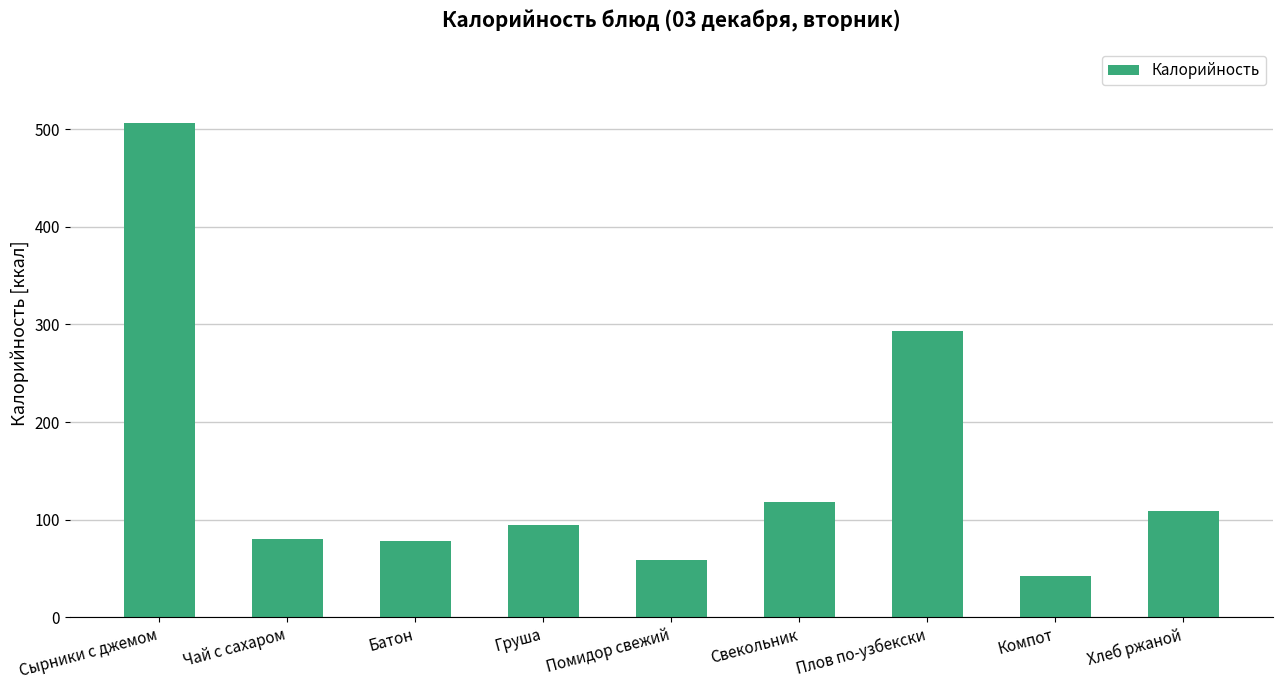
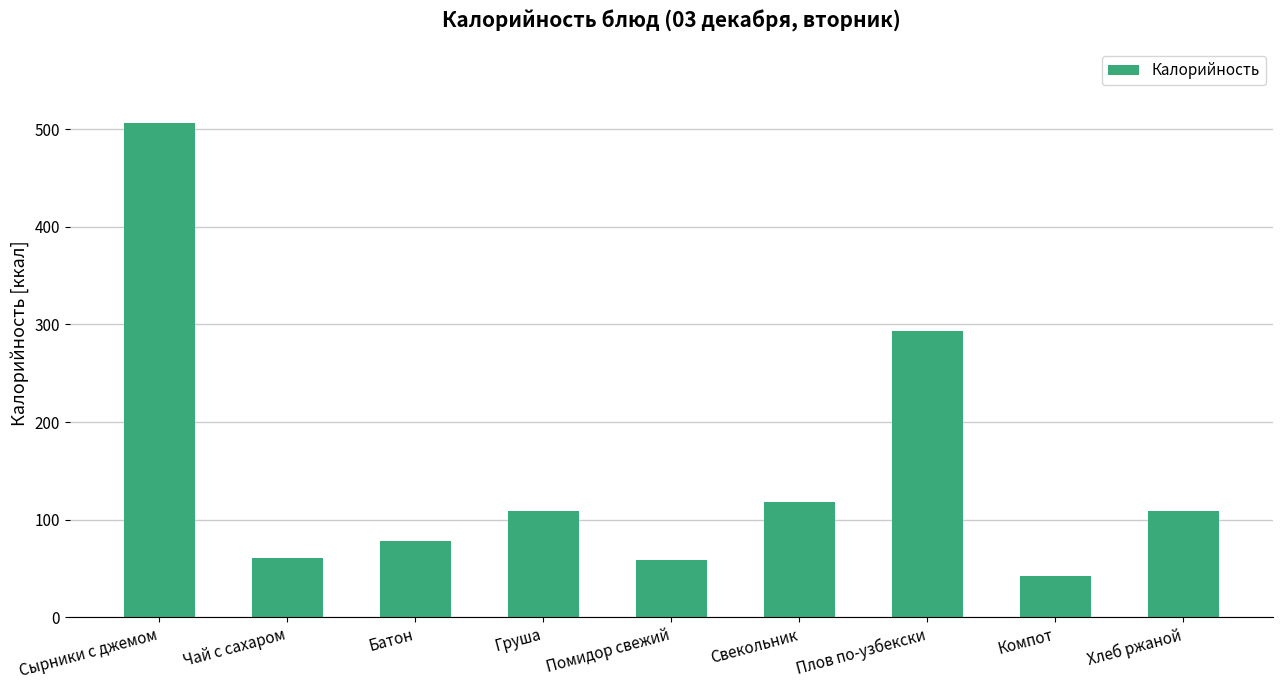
  {
    "Сырники с джемом": 510,
-   "Чай с сахаром": 80,
+   "Чай с сахаром": 60,
    "Батон": 80,
-   "Груша": 90,
+   "Груша": 110,
    "Помидор свежий": 60,
    "Свекольник": 120,
    "Плов по-узбекски": 290,
    "Компот": 40,
    "Хлеб ржаной": 110
  }
